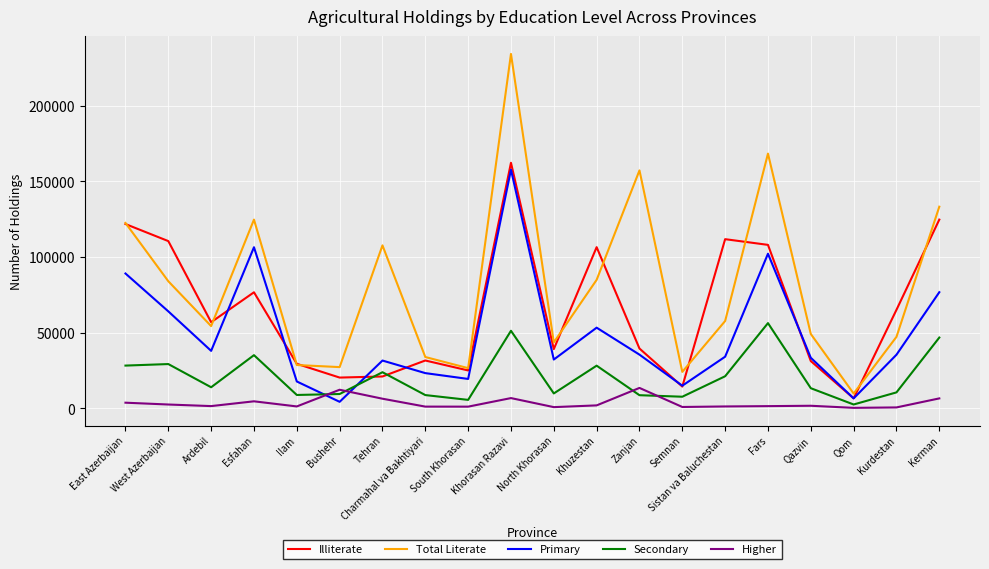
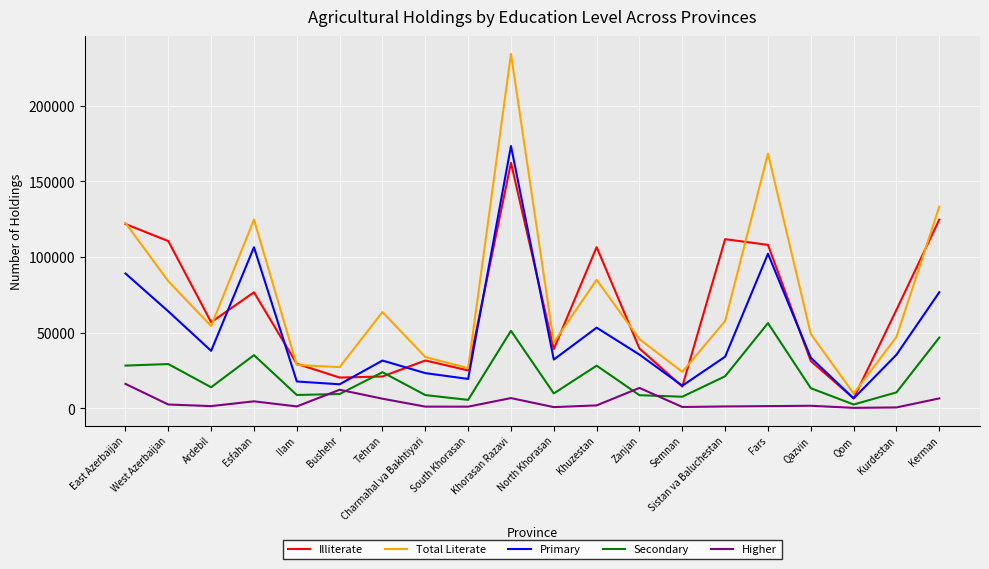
  {
    "Illiterate": {
      "West Azerbaijan": 111000,
      "Ardebil": 57000,
      "Esfahan": 77000,
      "Bushehr": 20000,
      "Tehran": 21000,
      "Charmahal va Bakhtiyari": 32000,
      "Khorasan Razavi": 162000,
      "North Khorasan": 39000,
      "Khuzestan": 107000,
      "Zanjan": 40000,
      "Sistan va Baluchestan": 112000,
      "Fars": 108000,
      "Qazvin": 31000,
      "Kurdestan": 65000,
      "Kerman": 125000
    },
    "Total Literate": {
      "West Azerbaijan": 84000,
      "Ardebil": 54000,
      "Esfahan": 125000,
      "Bushehr": 27000,
-     "Tehran": 108000,
+     "Tehran": 64000,
      "Charmahal va Bakhtiyari": 34000,
      "Khorasan Razavi": 234000,
      "North Khorasan": 44000,
      "Khuzestan": 85000,
-     "Zanjan": 157000,
+     "Zanjan": 46000,
      "Semnan": 24000,
      "Sistan va Baluchestan": 58000,
      "Fars": 168000,
      "Qazvin": 49000,
      "Qom": 10000,
      "Kurdestan": 47000,
      "Kerman": 133000
    },
    "Primary": {
      "East Azerbaijan": 89000,
      "West Azerbaijan": 64000,
      "Ardebil": 38000,
      "Esfahan": 107000,
      "Ilam": 18000,
-     "Bushehr": 4000,
+     "Bushehr": 16000,
      "Tehran": 32000,
      "Charmahal va Bakhtiyari": 23000,
      "South Khorasan": 20000,
-     "Khorasan Razavi": 158000,
+     "Khorasan Razavi": 173000,
      "North Khorasan": 32000,
      "Khuzestan": 53000,
      "Zanjan": 36000,
      "Sistan va Baluchestan": 34000,
      "Fars": 102000,
      "Qazvin": 33000,
      "Kurdestan": 36000,
      "Kerman": 77000
    },
    "Secondary": {
      "East Azerbaijan": 28000,
      "West Azerbaijan": 29000,
      "Ardebil": 14000,
      "Esfahan": 35000,
      "Ilam": 9000,
      "Bushehr": 10000,
      "Tehran": 24000,
      "Charmahal va Bakhtiyari": 9000,
      "South Khorasan": 6000,
      "Khorasan Razavi": 51000,
      "North Khorasan": 10000,
      "Khuzestan": 28000,
      "Zanjan": 9000,
      "Semnan": 8000,
      "Sistan va Baluchestan": 21000,
      "Fars": 56000,
      "Qazvin": 13000,
      "Qom": 3000,
      "Kurdestan": 11000,
      "Kerman": 47000
    },
    "Higher": {
-     "East Azerbaijan": 4000,
+     "East Azerbaijan": 16000,
      "West Azerbaijan": 3000,
      "Ardebil": 2000,
      "Esfahan": 5000,
      "Ilam": 1000,
      "Bushehr": 12000,
      "Tehran": 6000,
      "Charmahal va Bakhtiyari": 1000,
      "South Khorasan": 1000,
      "Khorasan Razavi": 7000,
      "North Khorasan": 1000,
      "Khuzestan": 2000,
      "Zanjan": 14000,
      "Semnan": 1000,
      "Sistan va Baluchestan": 1000,
      "Fars": 2000,
      "Qazvin": 2000,
      "Qom": 0,
      "Kurdestan": 1000,
      "Kerman": 7000
    }
  }
